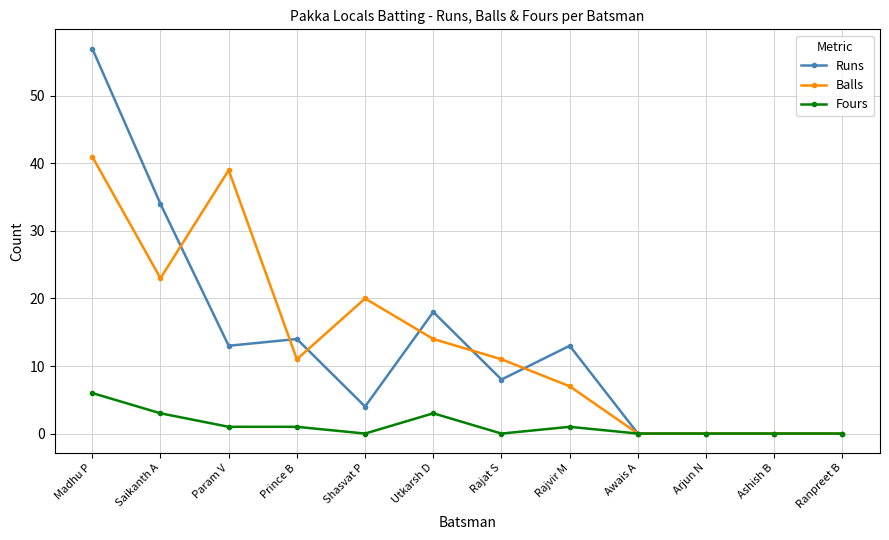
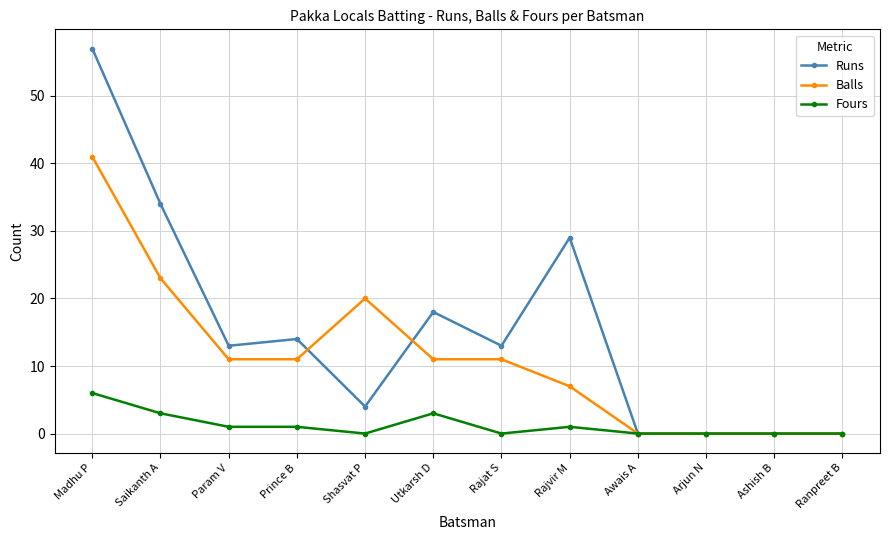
  {
    "Runs": {
      "Madhu P": 57,
      "Saikanth A": 34,
      "Param V": 13,
      "Prince B": 14,
      "Shasvat P": 4,
      "Utkarsh D": 18,
-     "Rajat S": 8,
-     "Rajvir M": 13
+     "Rajat S": 13,
+     "Rajvir M": 29
    },
    "Balls": {
      "Madhu P": 41,
      "Saikanth A": 23,
-     "Param V": 39,
+     "Param V": 11,
      "Prince B": 11,
      "Shasvat P": 20,
-     "Utkarsh D": 14,
+     "Utkarsh D": 11,
      "Rajat S": 11,
      "Rajvir M": 7
    },
    "Fours": {
      "Madhu P": 6,
      "Saikanth A": 3,
      "Param V": 1,
      "Prince B": 1,
      "Shasvat P": 0,
      "Utkarsh D": 3,
      "Rajat S": 0,
      "Rajvir M": 1
    }
  }
